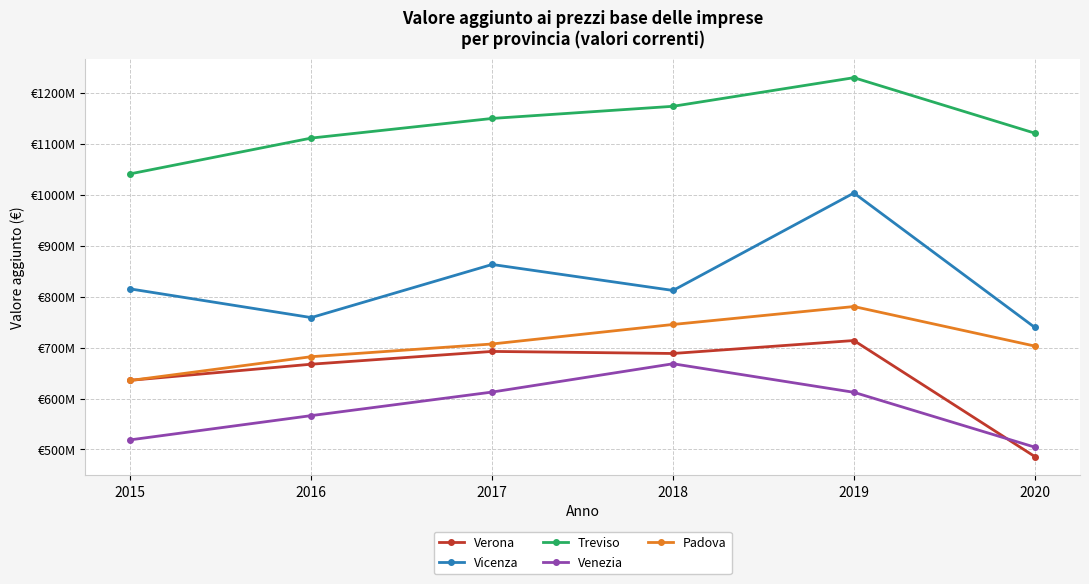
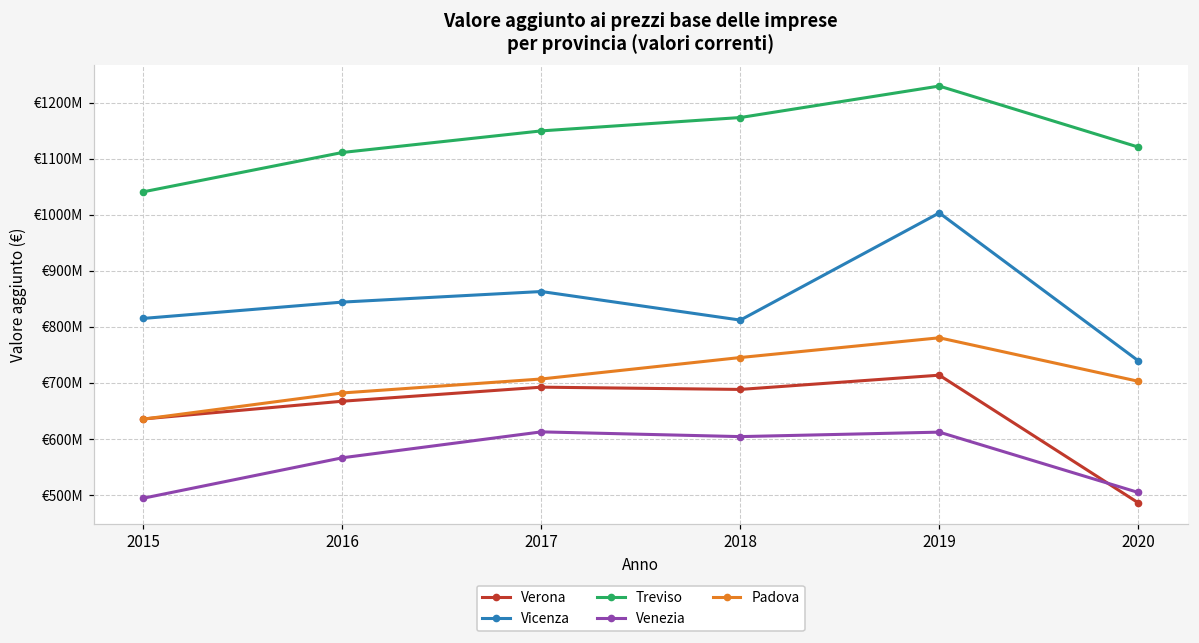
  {
    "Verona": {
      "2016": "€670000000",
      "2017": "€690000000",
      "2018": "€690000000",
      "2019": "€710000000",
      "2020": "€490000000"
    },
    "Vicenza": {
      "2015": "€820000000",
-     "2016": "€760000000",
+     "2016": "€840000000",
      "2017": "€860000000",
      "2018": "€810000000",
      "2019": "€1000000000",
      "2020": "€740000000"
    },
    "Treviso": {
      "2015": "€1040000000",
      "2016": "€1110000000",
      "2017": "€1150000000",
      "2018": "€1170000000",
      "2019": "€1230000000",
      "2020": "€1120000000"
    },
    "Venezia": {
-     "2015": "€520000000",
+     "2015": "€490000000",
      "2016": "€570000000",
      "2017": "€610000000",
-     "2018": "€670000000",
+     "2018": "€600000000",
      "2019": "€610000000",
      "2020": "€500000000"
    },
    "Padova": {
      "2016": "€680000000",
      "2017": "€710000000",
      "2018": "€750000000",
      "2019": "€780000000",
      "2020": "€700000000"
    }
  }
